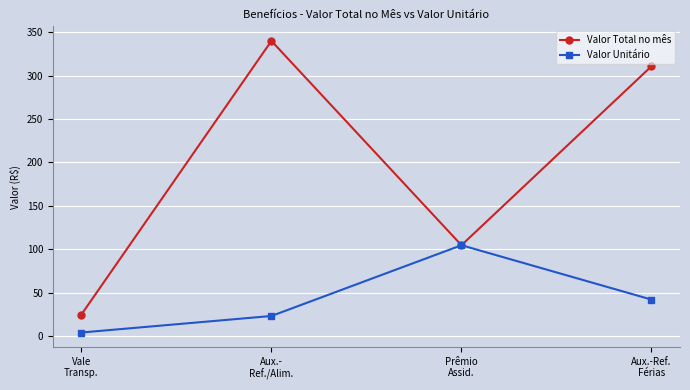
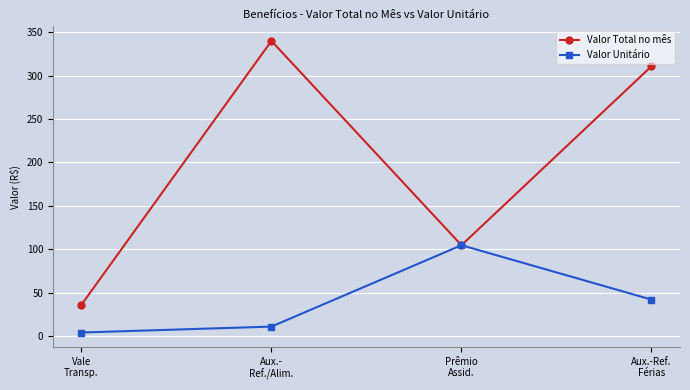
  {
    "Valor Total no mês": {
-     "Vale Transp.": 20,
+     "Vale Transp.": 40,
      "Aux.- Ref./Alim.": 340,
      "Aux.-Ref. Férias": 310
    },
    "Valor Unitário": {
      "Vale Transp.": 0,
-     "Aux.- Ref./Alim.": 20,
+     "Aux.- Ref./Alim.": 10,
      "Aux.-Ref. Férias": 40
    }
  }
